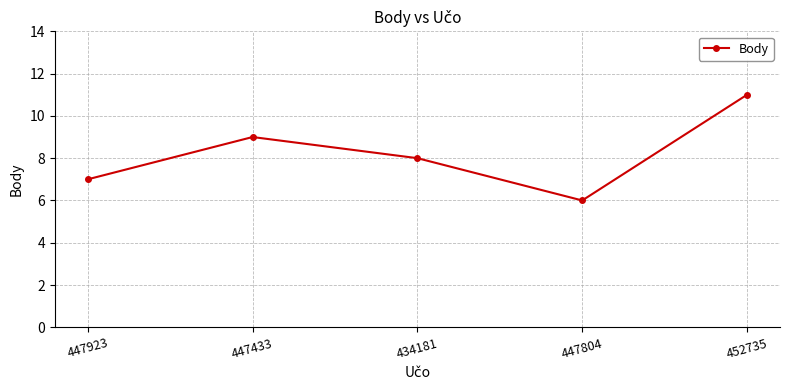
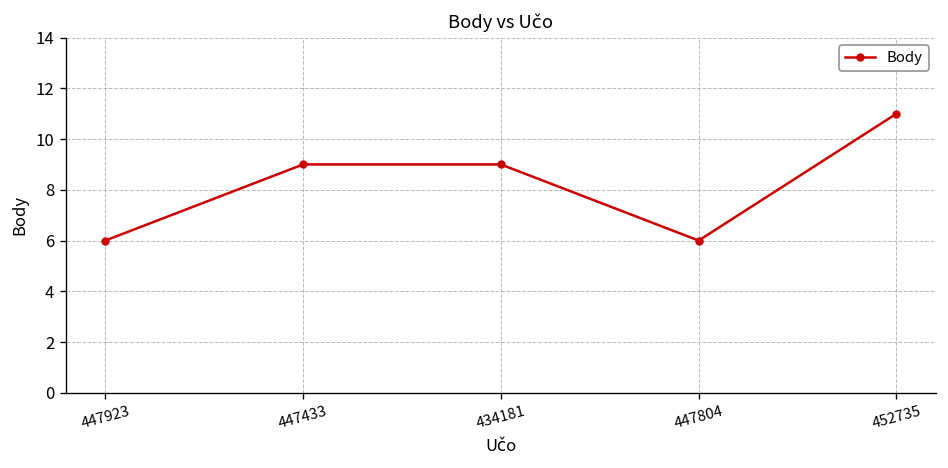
  {
-   "447923": 7,
+   "447923": 6,
    "447433": 9,
-   "434181": 8,
+   "434181": 9,
    "447804": 6,
    "452735": 11
  }
